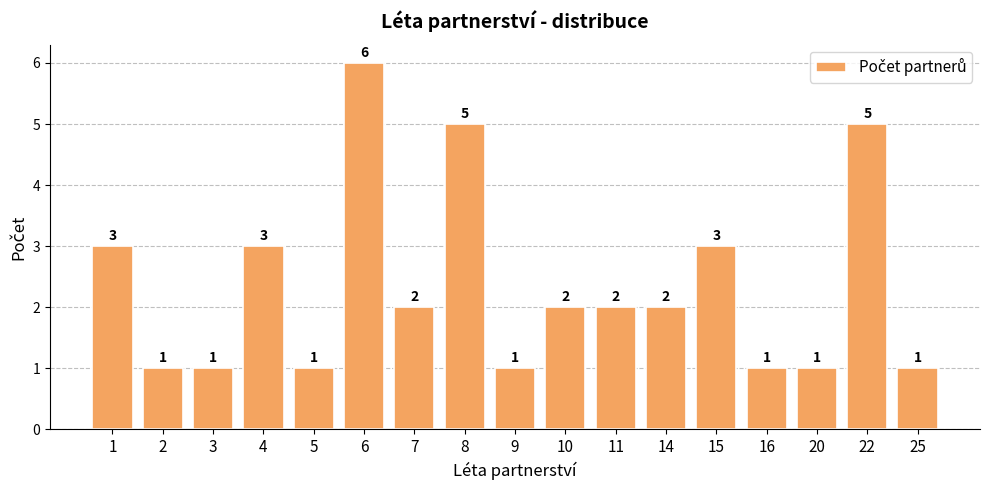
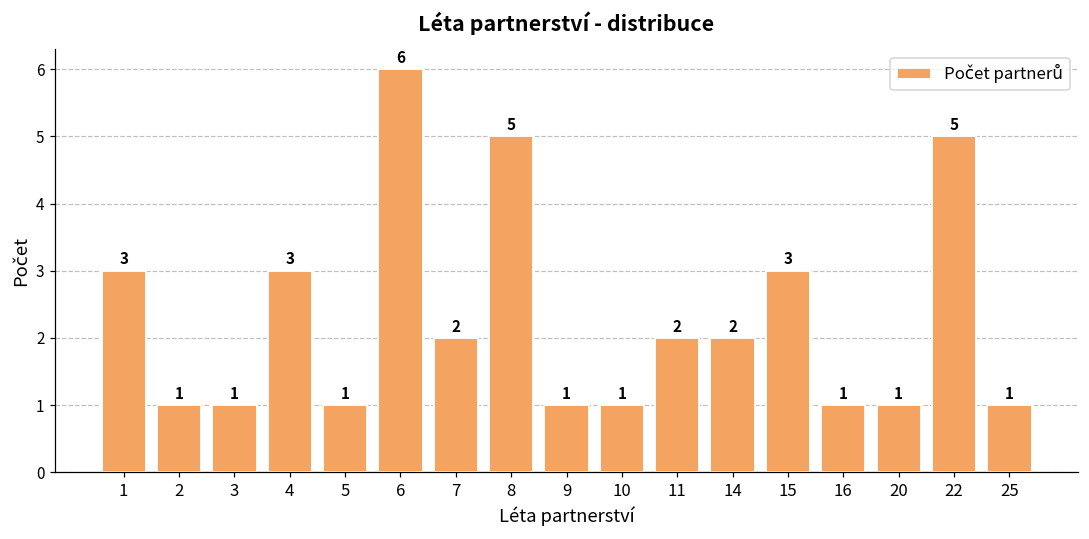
  {
    "1": 3,
    "2": 1,
    "3": 1,
    "4": 3,
    "5": 1,
    "6": 6,
    "7": 2,
    "8": 5,
    "9": 1,
-   "10": 2,
+   "10": 1,
    "11": 2,
    "14": 2,
    "15": 3,
    "16": 1,
    "20": 1,
    "22": 5,
    "25": 1
  }
